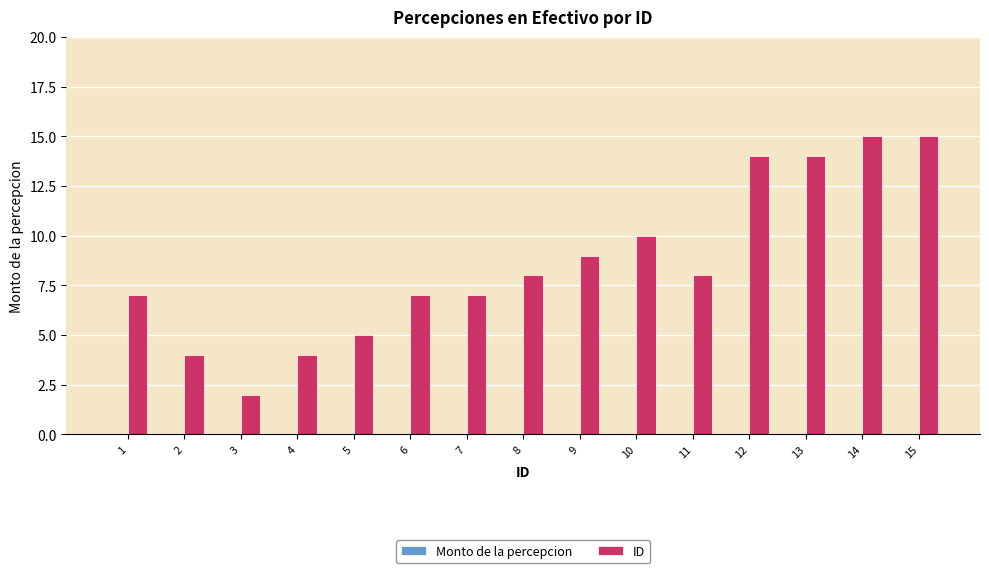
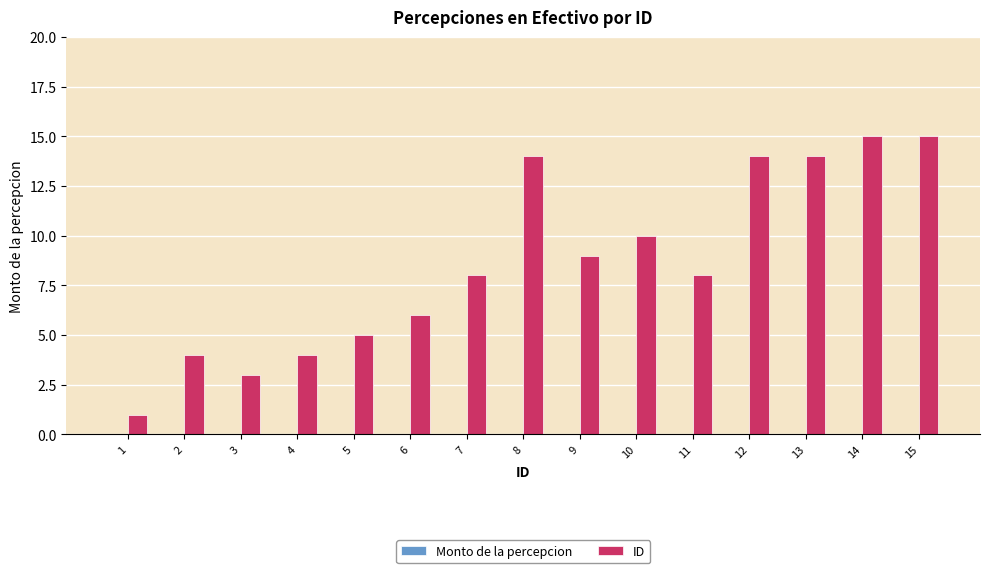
  {
    "Monto de la percepcion": {
      "1": 0,
      "2": 0,
      "3": 0,
      "4": 0,
      "5": 0,
      "6": 0,
      "7": 0,
      "8": 0,
      "9": 0,
      "10": 0,
      "11": 0,
      "12": 0,
      "13": 0,
      "14": 0,
      "15": 0
    },
    "ID": {
-     "1": 7,
+     "1": 1,
      "2": 4,
-     "3": 2,
+     "3": 3,
      "4": 4,
      "5": 5,
-     "6": 7,
-     "7": 7,
-     "8": 8,
+     "6": 6,
+     "7": 8,
+     "8": 14,
      "9": 9,
      "10": 10,
      "11": 8,
      "12": 14,
      "13": 14,
      "14": 15,
      "15": 15
    }
  }
